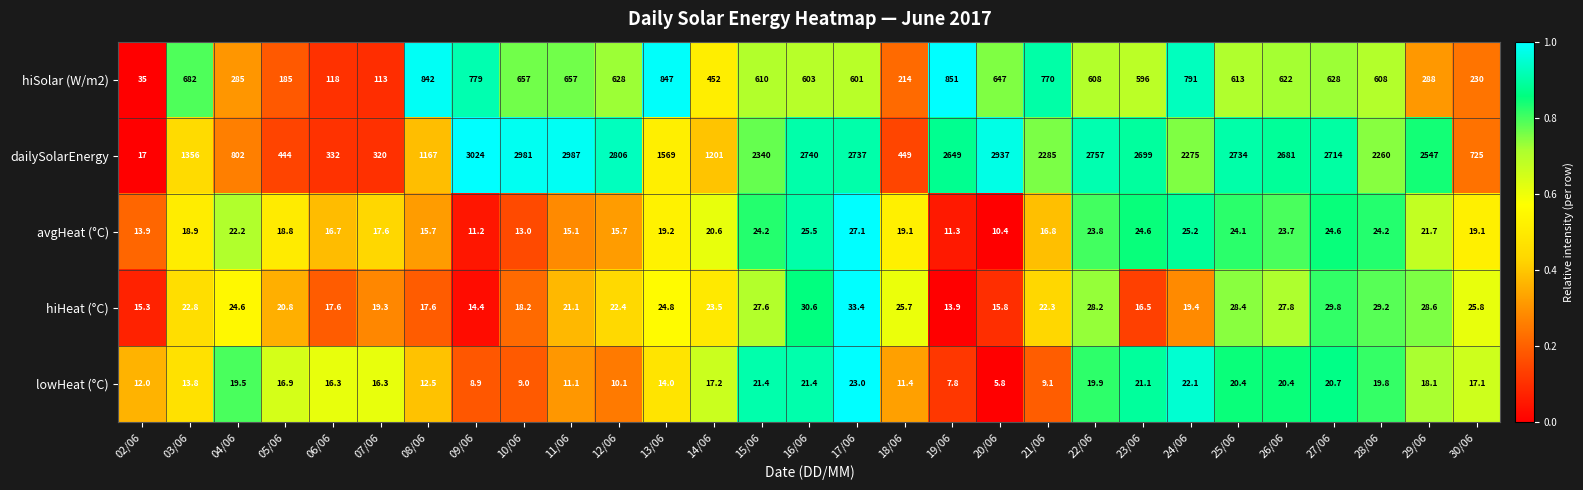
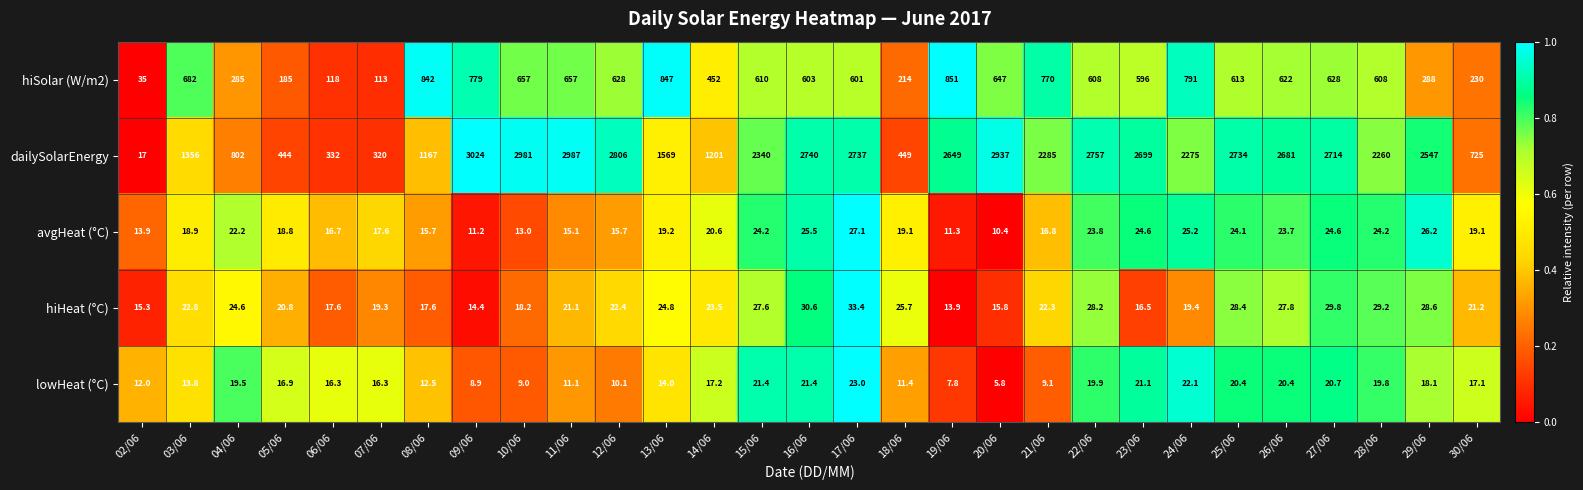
  {
    "hiSolar (W/m2)": {
      "02/06": 35,
      "03/06": 682,
      "04/06": 285,
      "05/06": 185,
      "06/06": 118,
      "07/06": 113,
      "08/06": 842,
      "09/06": 779,
      "10/06": 657,
      "11/06": 657,
      "12/06": 628,
      "13/06": 847,
      "14/06": 452,
      "15/06": 610,
      "16/06": 603,
      "17/06": 601,
      "18/06": 214,
      "19/06": 851,
      "20/06": 647,
      "21/06": 770,
      "22/06": 608,
      "23/06": 596,
      "24/06": 791,
      "25/06": 613,
      "26/06": 622,
      "27/06": 628,
      "28/06": 608,
      "29/06": 288,
      "30/06": 230
    },
    "dailySolarEnergy": {
      "02/06": 17,
      "03/06": 1356,
      "04/06": 802,
      "05/06": 444,
      "06/06": 332,
      "07/06": 320,
      "08/06": 1167,
      "09/06": 3024,
      "10/06": 2981,
      "11/06": 2987,
      "12/06": 2806,
      "13/06": 1569,
      "14/06": 1201,
      "15/06": 2340,
      "16/06": 2740,
      "17/06": 2737,
      "18/06": 449,
      "19/06": 2649,
      "20/06": 2937,
      "21/06": 2285,
      "22/06": 2757,
      "23/06": 2699,
      "24/06": 2275,
      "25/06": 2734,
      "26/06": 2681,
      "27/06": 2714,
      "28/06": 2260,
      "29/06": 2547,
      "30/06": 725
    },
    "avgHeat (°C)": {
      "02/06": 13.9,
      "03/06": 18.9,
      "04/06": 22.2,
      "05/06": 18.8,
      "06/06": 16.7,
      "07/06": 17.6,
      "08/06": 15.7,
      "09/06": 11.2,
      "10/06": 13.0,
      "11/06": 15.1,
      "12/06": 15.7,
      "13/06": 19.2,
      "14/06": 20.6,
      "15/06": 24.2,
      "16/06": 25.5,
      "17/06": 27.1,
      "18/06": 19.1,
      "19/06": 11.3,
      "20/06": 10.4,
      "21/06": 16.8,
      "22/06": 23.8,
      "23/06": 24.6,
      "24/06": 25.2,
      "25/06": 24.1,
      "26/06": 23.7,
      "27/06": 24.6,
      "28/06": 24.2,
-     "29/06": 21.7,
+     "29/06": 26.2,
      "30/06": 19.1
    },
    "hiHeat (°C)": {
      "02/06": 15.3,
      "03/06": 22.8,
      "04/06": 24.6,
      "05/06": 20.8,
      "06/06": 17.6,
      "07/06": 19.3,
      "08/06": 17.6,
      "09/06": 14.4,
      "10/06": 18.2,
      "11/06": 21.1,
      "12/06": 22.4,
      "13/06": 24.8,
      "14/06": 23.5,
      "15/06": 27.6,
      "16/06": 30.6,
      "17/06": 33.4,
      "18/06": 25.7,
      "19/06": 13.9,
      "20/06": 15.8,
      "21/06": 22.3,
      "22/06": 28.2,
      "23/06": 16.5,
      "24/06": 19.4,
      "25/06": 28.4,
      "26/06": 27.8,
      "27/06": 29.8,
      "28/06": 29.2,
      "29/06": 28.6,
-     "30/06": 25.8
+     "30/06": 21.2
    },
    "lowHeat (°C)": {
      "02/06": 12.0,
      "03/06": 13.8,
      "04/06": 19.5,
      "05/06": 16.9,
      "06/06": 16.3,
      "07/06": 16.3,
      "08/06": 12.5,
      "09/06": 8.9,
      "10/06": 9.0,
      "11/06": 11.1,
      "12/06": 10.1,
      "13/06": 14.0,
      "14/06": 17.2,
      "15/06": 21.4,
      "16/06": 21.4,
      "17/06": 23.0,
      "18/06": 11.4,
      "19/06": 7.8,
      "20/06": 5.8,
      "21/06": 9.1,
      "22/06": 19.9,
      "23/06": 21.1,
      "24/06": 22.1,
      "25/06": 20.4,
      "26/06": 20.4,
      "27/06": 20.7,
      "28/06": 19.8,
      "29/06": 18.1,
      "30/06": 17.1
    }
  }
